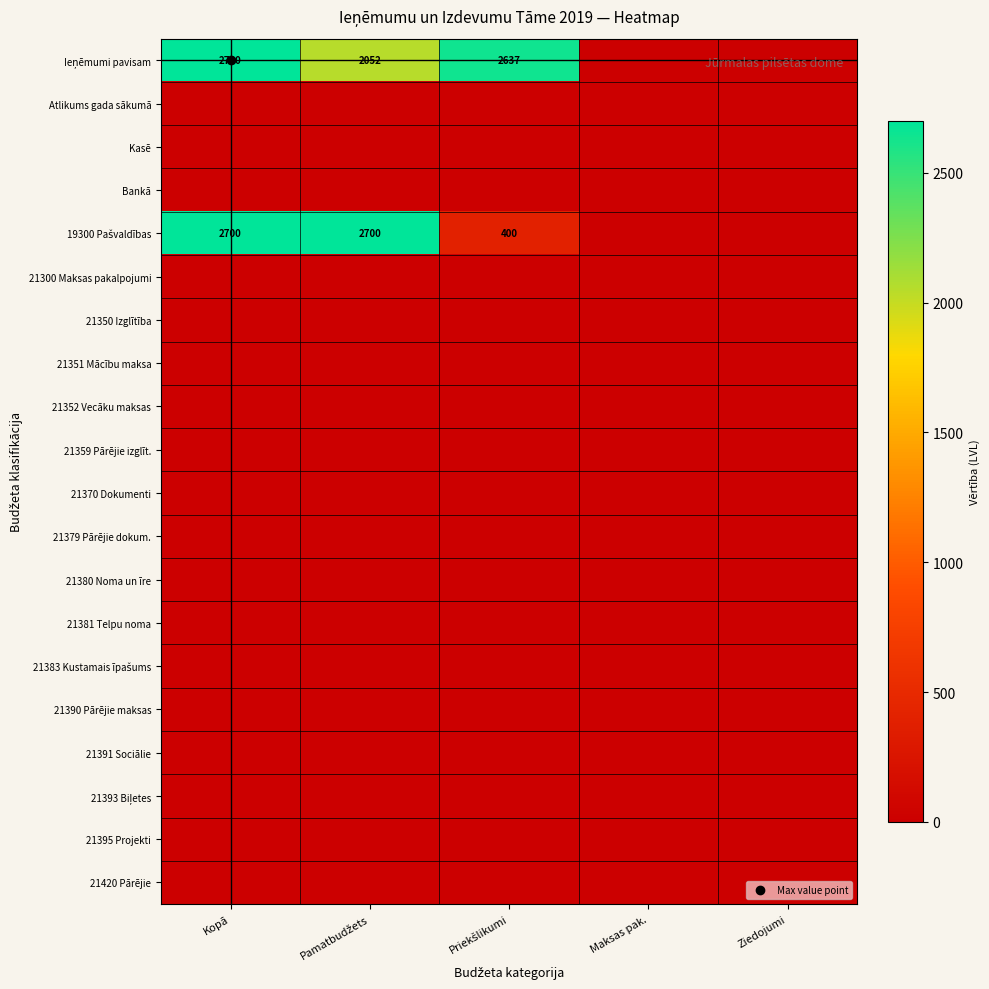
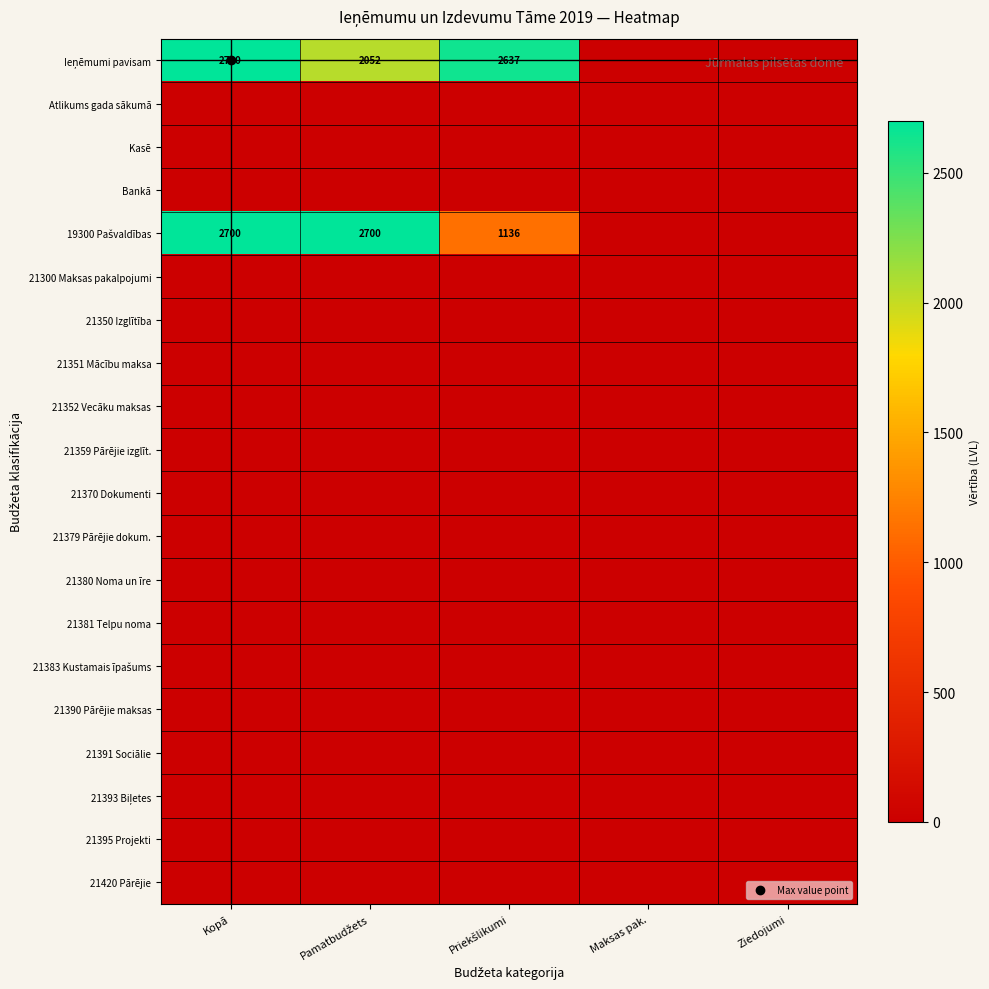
  {
    "Ieņēmumi pavisam": {
      "Pamatbudžets": 2052,
      "Priekšlikumi": 2637
    },
    "19300 Pašvaldības": {
      "Kopā": 2700,
      "Pamatbudžets": 2700,
-     "Priekšlikumi": 400
+     "Priekšlikumi": 1136
    }
  }
